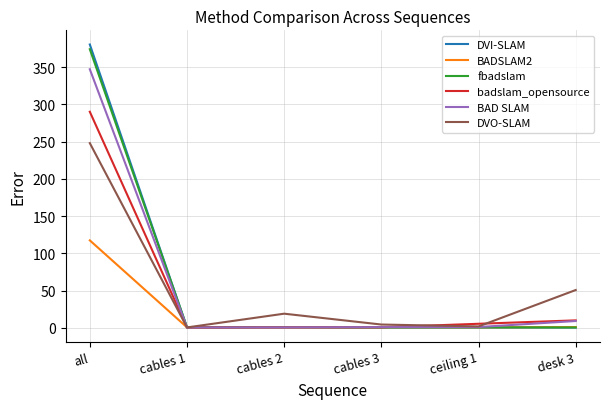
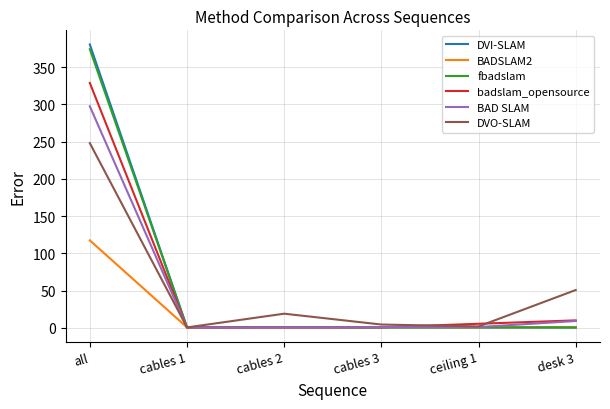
  {
    "DVI-SLAM": {
      "all": 380
    },
    "BADSLAM2": {
      "all": 120
    },
    "fbadslam": {
      "all": 370
    },
    "badslam_opensource": {
-     "all": 290,
+     "all": 330,
      "ceiling 1": 10
    },
    "BAD SLAM": {
-     "all": 350
+     "all": 300
    },
    "DVO-SLAM": {
      "all": 250,
      "cables 2": 20,
      "cables 3": 0,
      "desk 3": 50
    }
  }
